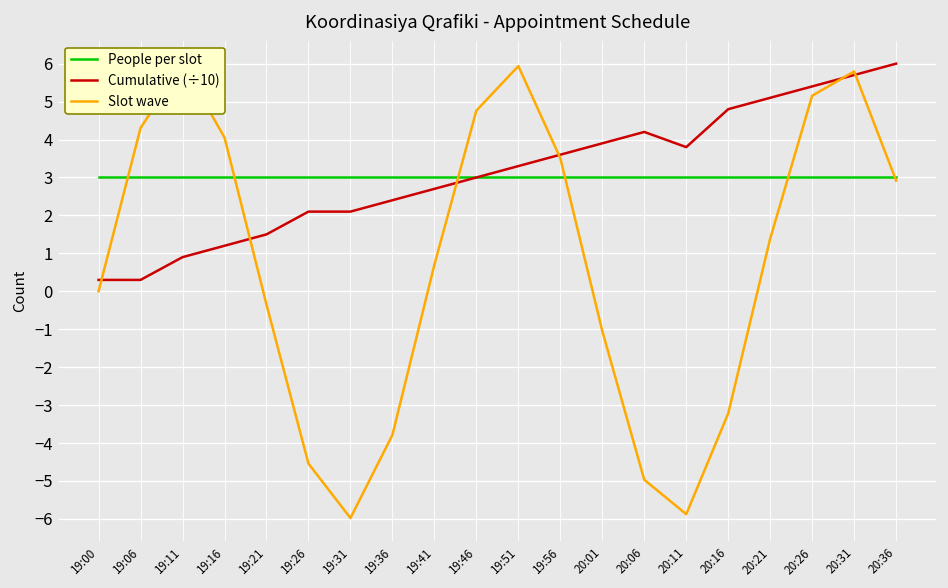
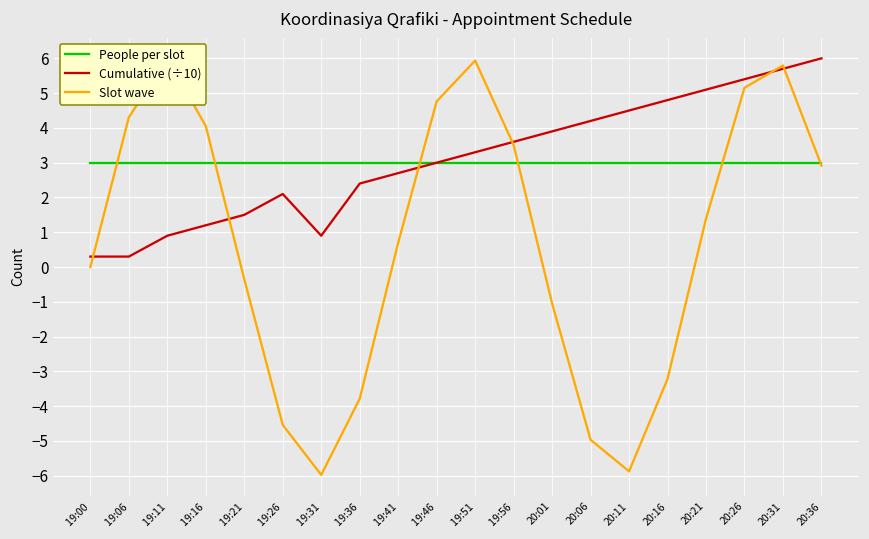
  {
    "People per slot": {
      "19:00": 3.0,
      "19:06": 3.0,
      "19:11": 3.0,
      "19:16": 3.0,
      "19:21": 3.0,
      "19:26": 3.0,
      "19:31": 3.0,
      "19:36": 3.0,
      "19:41": 3.0,
      "19:51": 3.0,
      "19:56": 3.0,
      "20:01": 3.0,
      "20:06": 3.0,
      "20:11": 3.0,
      "20:16": 3.0,
      "20:21": 3.0,
      "20:26": 3.0,
      "20:31": 3.0,
      "20:36": 3.0
    },
    "Cumulative (÷10)": {
      "19:00": 0.3,
      "19:06": 0.3,
      "19:11": 0.9,
      "19:16": 1.2,
      "19:21": 1.5,
      "19:26": 2.1,
-     "19:31": 2.1,
+     "19:31": 0.9,
      "19:36": 2.4,
      "19:41": 2.7,
      "19:51": 3.3,
      "19:56": 3.6,
      "20:01": 3.9,
      "20:06": 4.2,
-     "20:11": 3.8,
+     "20:11": 4.5,
      "20:16": 4.8,
      "20:21": 5.1,
      "20:26": 5.4,
      "20:31": 5.7,
      "20:36": 6.0
    },
    "Slot wave": {
      "19:00": 0.0,
      "19:06": 4.3,
      "19:16": 4.1,
      "19:21": -0.4,
      "19:26": -4.5,
      "19:31": -6.0,
      "19:36": -3.8,
      "19:41": 0.7,
      "19:46": 4.8,
      "19:51": 5.9,
      "19:56": 3.5,
      "20:01": -1.0,
      "20:06": -5.0,
      "20:11": -5.9,
      "20:16": -3.2,
      "20:21": 1.4,
      "20:26": 5.2,
      "20:31": 5.8,
      "20:36": 2.9
    }
  }
